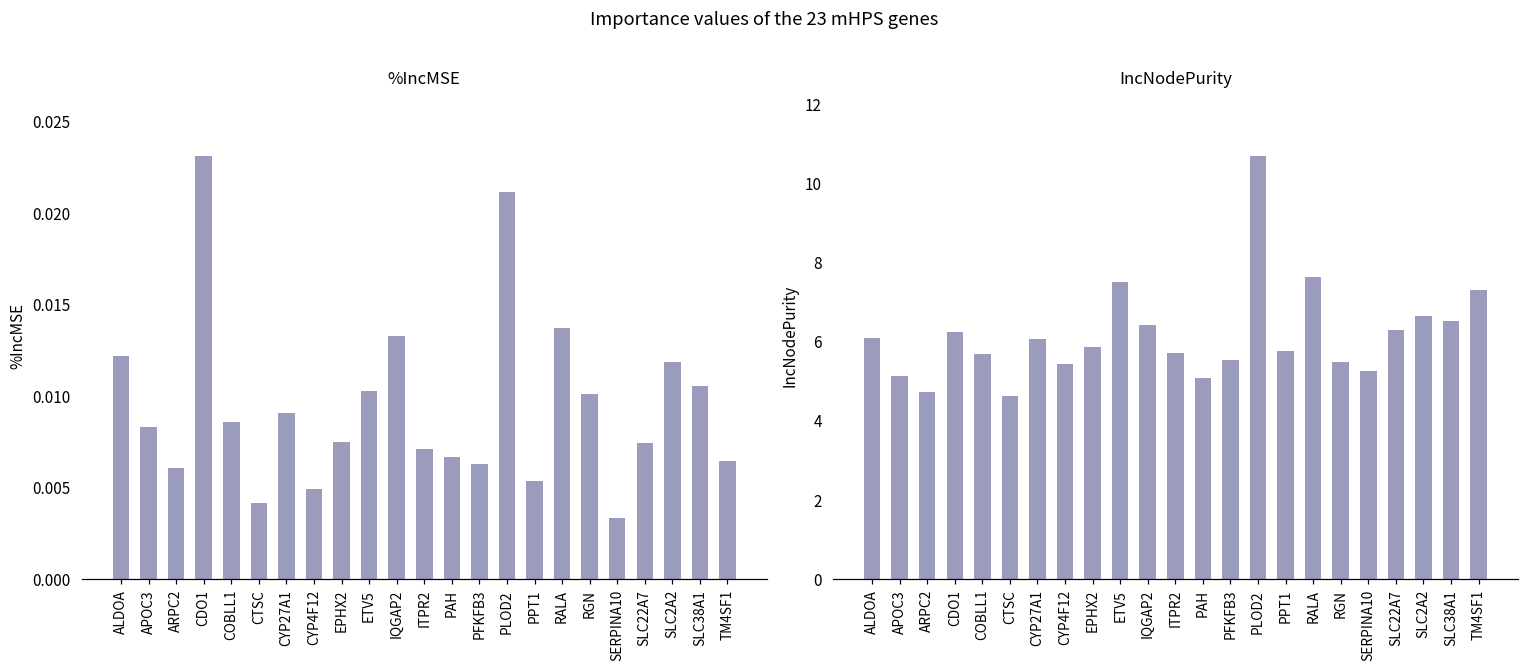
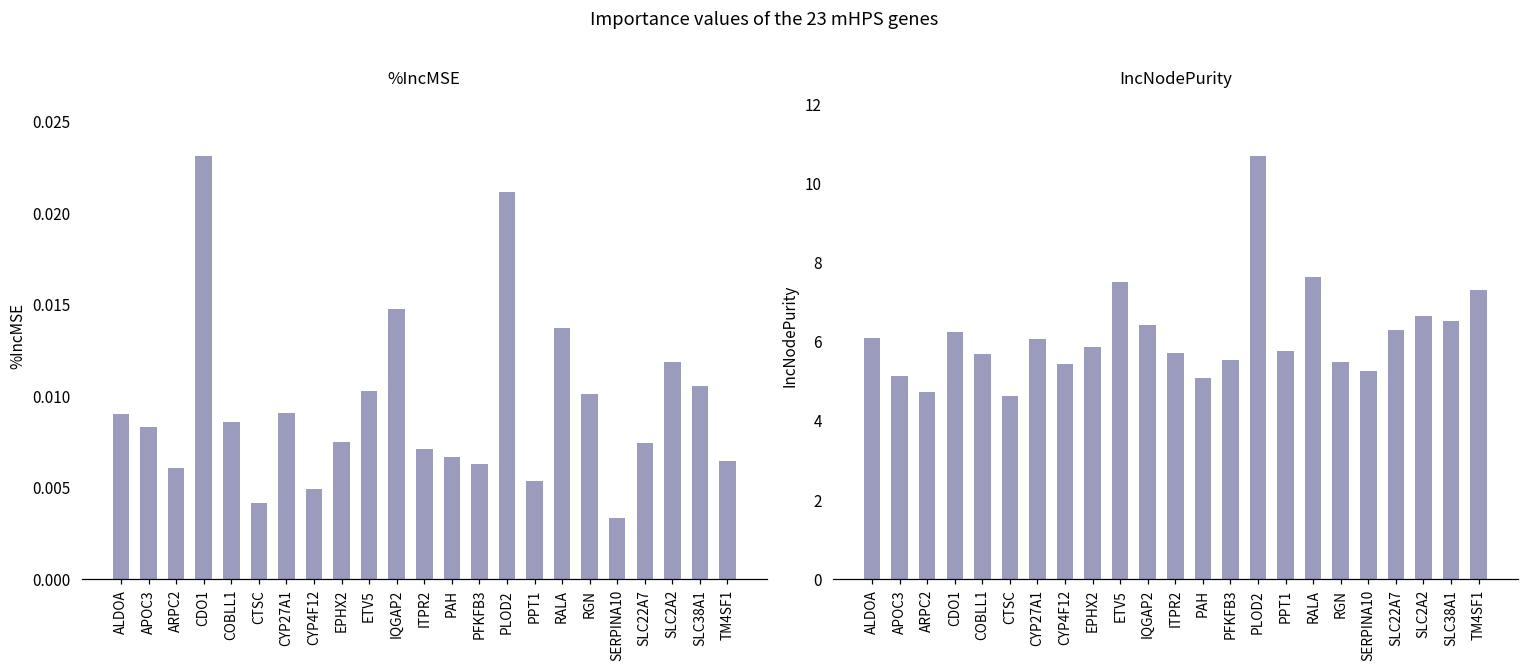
  {
    "%IncMSE": {
-     "ALDOA": 0.0122,
+     "ALDOA": 0.0090,
      "APOC3": 0.0083,
      "ARPC2": 0.0061,
      "CDO1": 0.0231,
      "COBLL1": 0.0086,
      "CTSC": 0.0042,
      "CYP27A1": 0.0091,
      "CYP4F12": 0.0049,
      "EPHX2": 0.0075,
      "ETV5": 0.0103,
-     "IQGAP2": 0.0133,
+     "IQGAP2": 0.0148,
      "ITPR2": 0.0071,
      "PAH": 0.0067,
      "PFKFB3": 0.0063,
      "PLOD2": 0.0212,
      "PPT1": 0.0054,
      "RALA": 0.0137,
      "RGN": 0.0101,
      "SERPINA10": 0.0033,
      "SLC22A7": 0.0074,
      "SLC2A2": 0.0118,
      "SLC38A1": 0.0105,
      "TM4SF1": 0.0064
    },
    "IncNodePurity": {
      "ALDOA": 6.1,
      "APOC3": 5.1,
      "ARPC2": 4.7,
      "CDO1": 6.2,
      "COBLL1": 5.7,
      "CTSC": 4.6,
      "CYP27A1": 6.1,
      "CYP4F12": 5.4,
      "EPHX2": 5.9,
      "ETV5": 7.5,
      "IQGAP2": 6.4,
      "ITPR2": 5.7,
      "PAH": 5.1,
      "PFKFB3": 5.5,
      "PLOD2": 10.7,
      "PPT1": 5.8,
      "RALA": 7.6,
      "RGN": 5.5,
      "SERPINA10": 5.3,
      "SLC22A7": 6.3,
      "SLC2A2": 6.6,
      "SLC38A1": 6.5,
      "TM4SF1": 7.3
    }
  }
